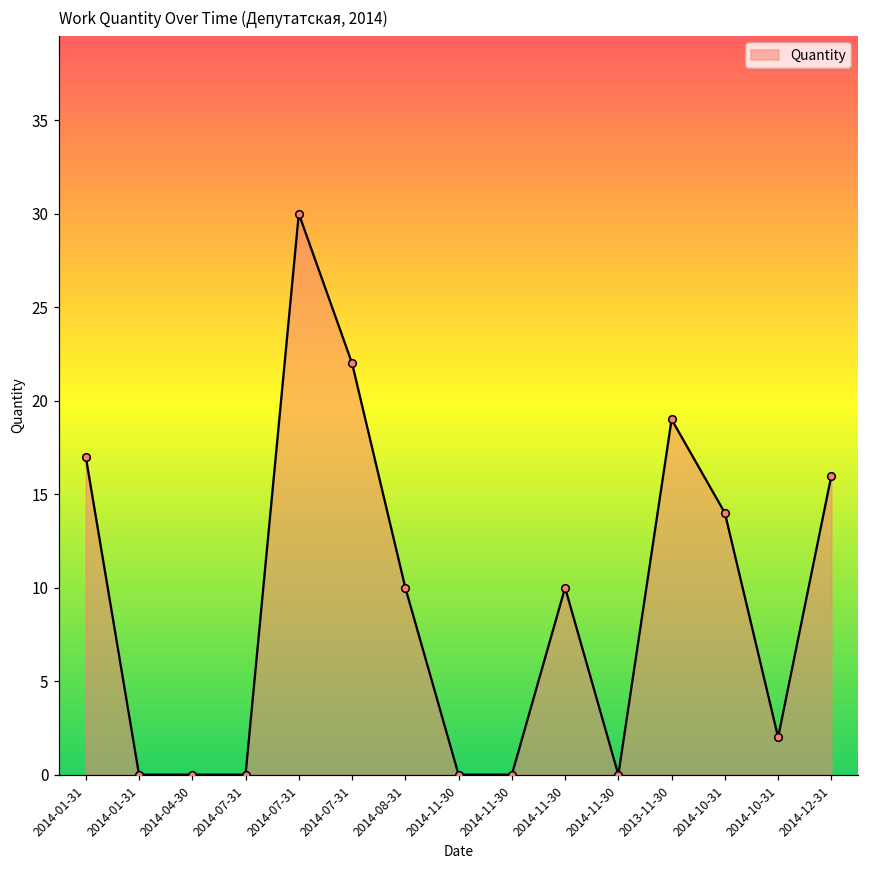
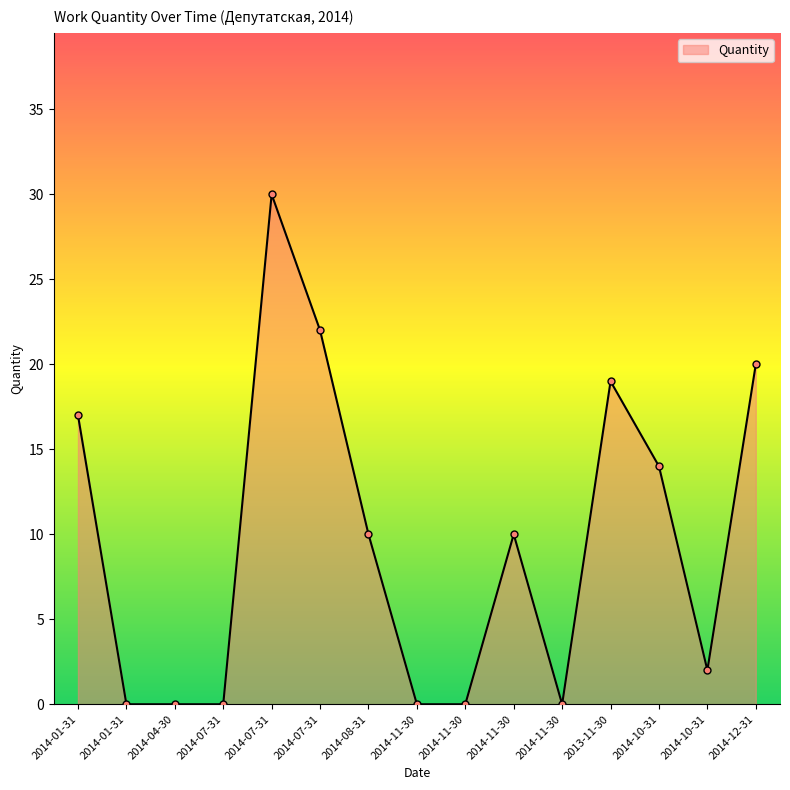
  {
    "2014-04-30": 0,
    "2014-08-31": 10,
    "2013-11-30": 19,
-   "2014-12-31": 16
+   "2014-12-31": 20
  }
